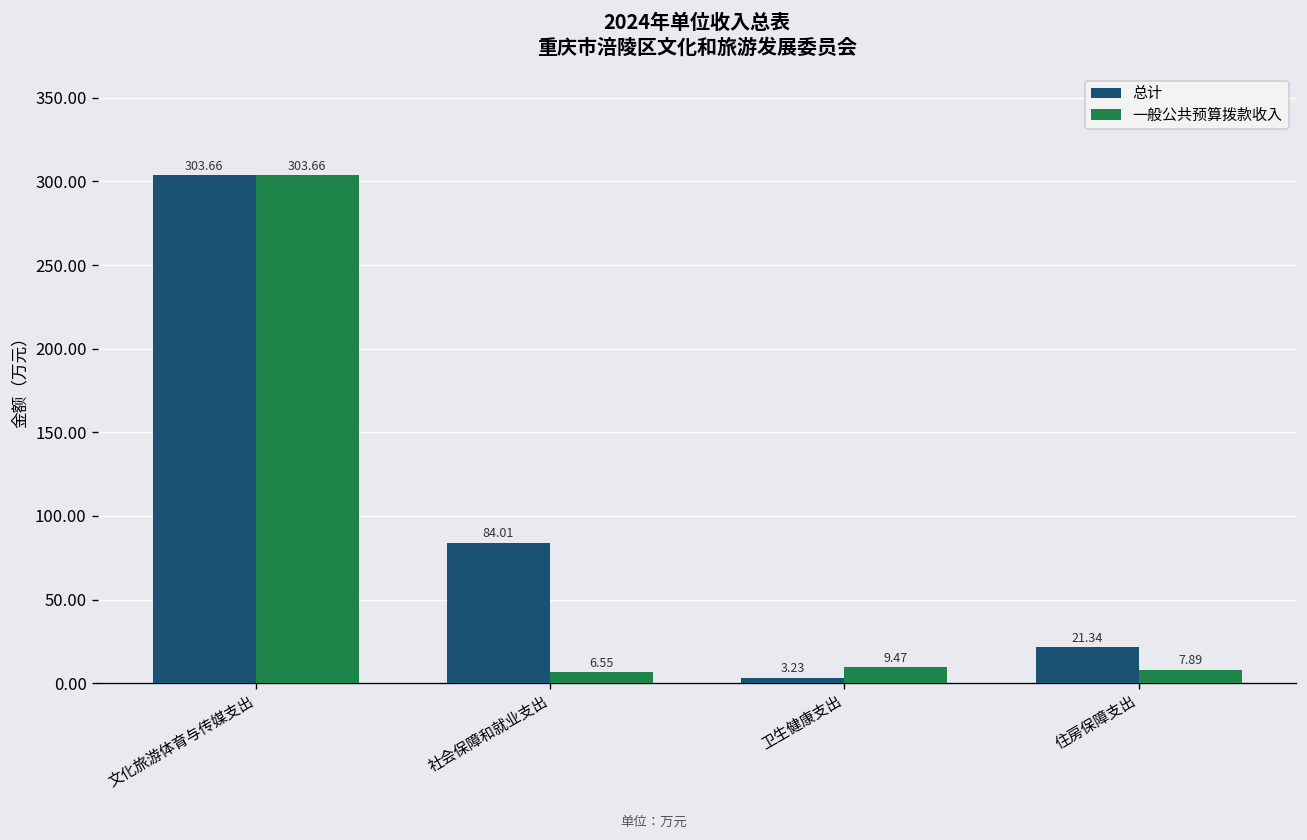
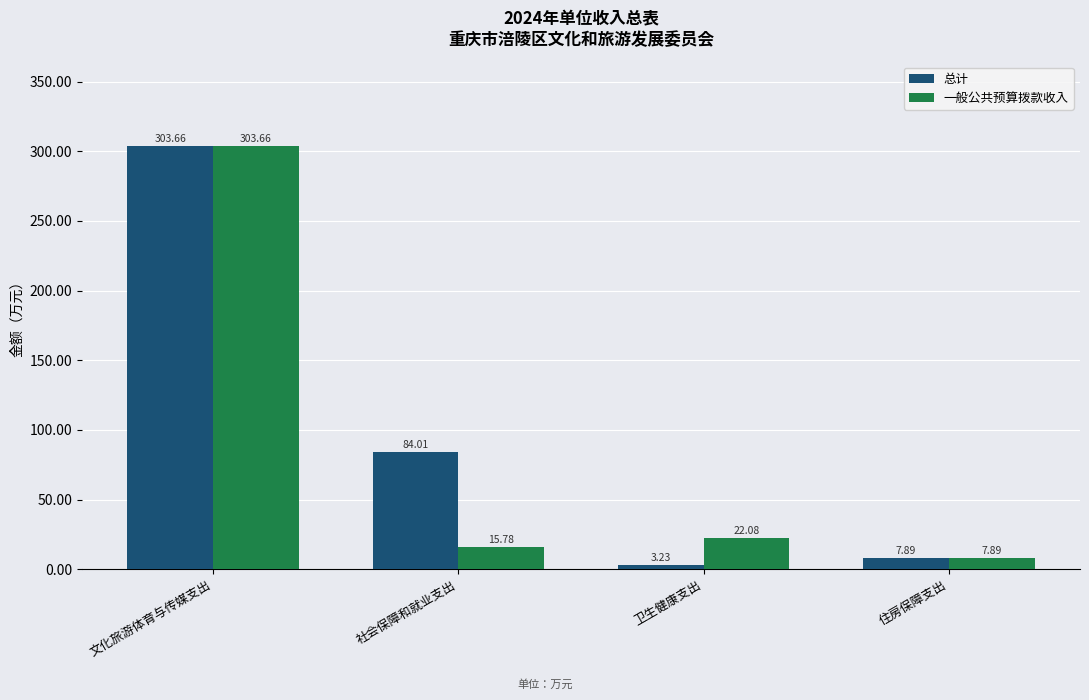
  {
    "总计": {
      "文化旅游体育与传媒支出": 303.66,
      "社会保障和就业支出": 84.01,
      "卫生健康支出": 3.23,
-     "住房保障支出": 21.34
+     "住房保障支出": 7.89
    },
    "一般公共预算拨款收入": {
      "文化旅游体育与传媒支出": 303.66,
-     "社会保障和就业支出": 6.55,
-     "卫生健康支出": 9.47,
+     "社会保障和就业支出": 15.78,
+     "卫生健康支出": 22.08,
      "住房保障支出": 7.89
    }
  }
